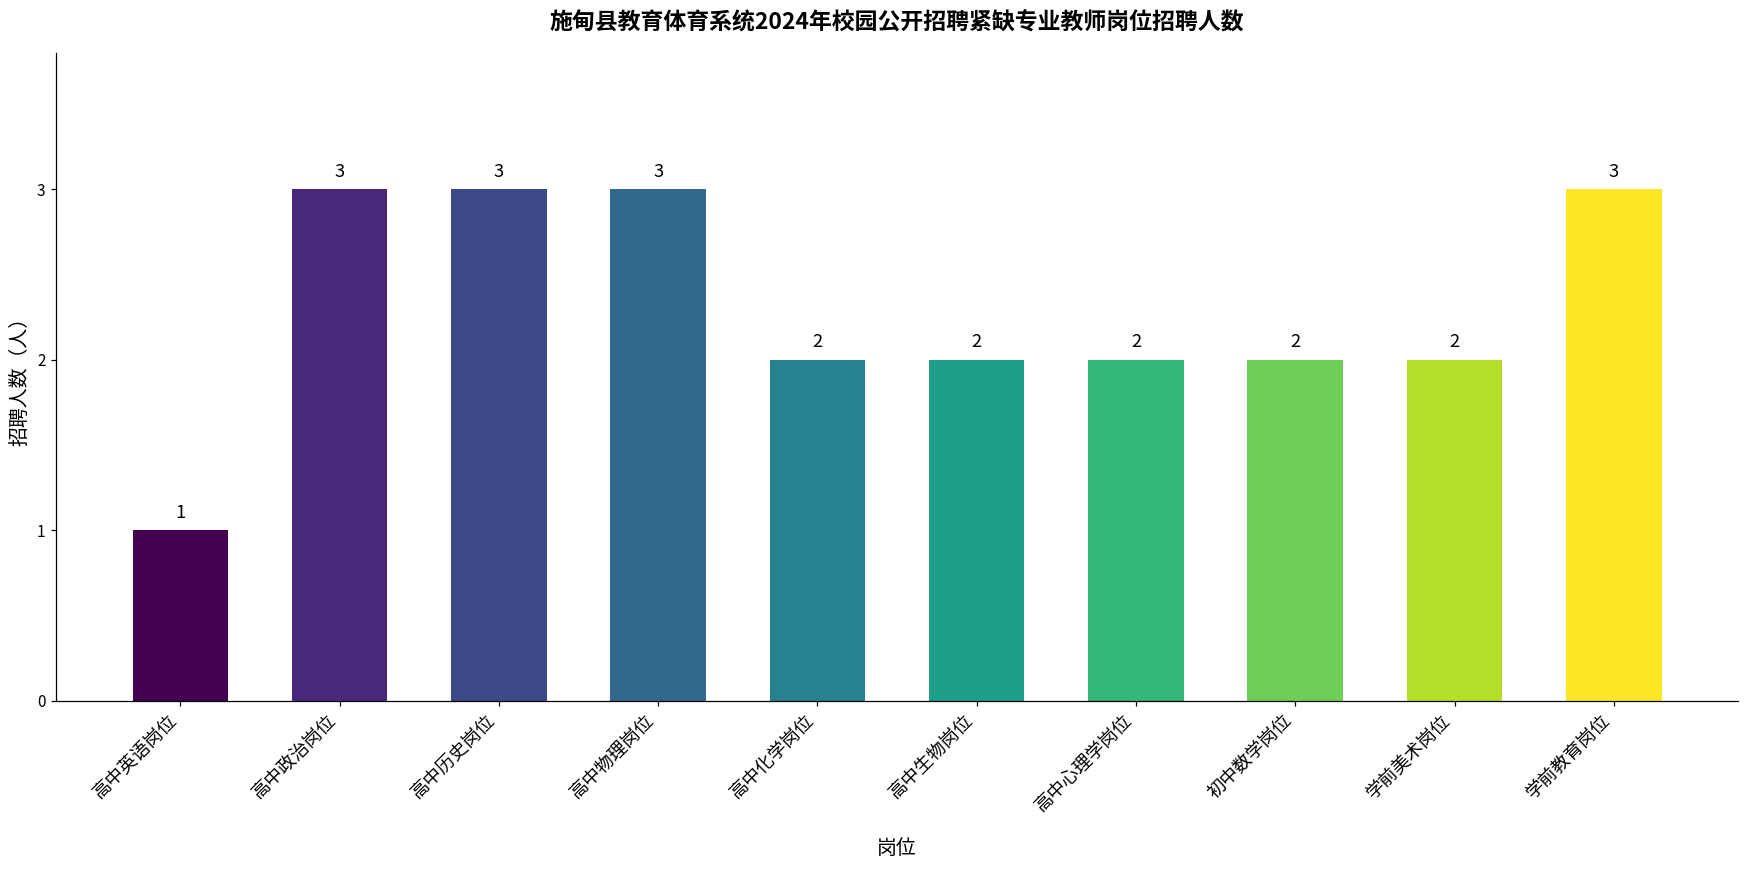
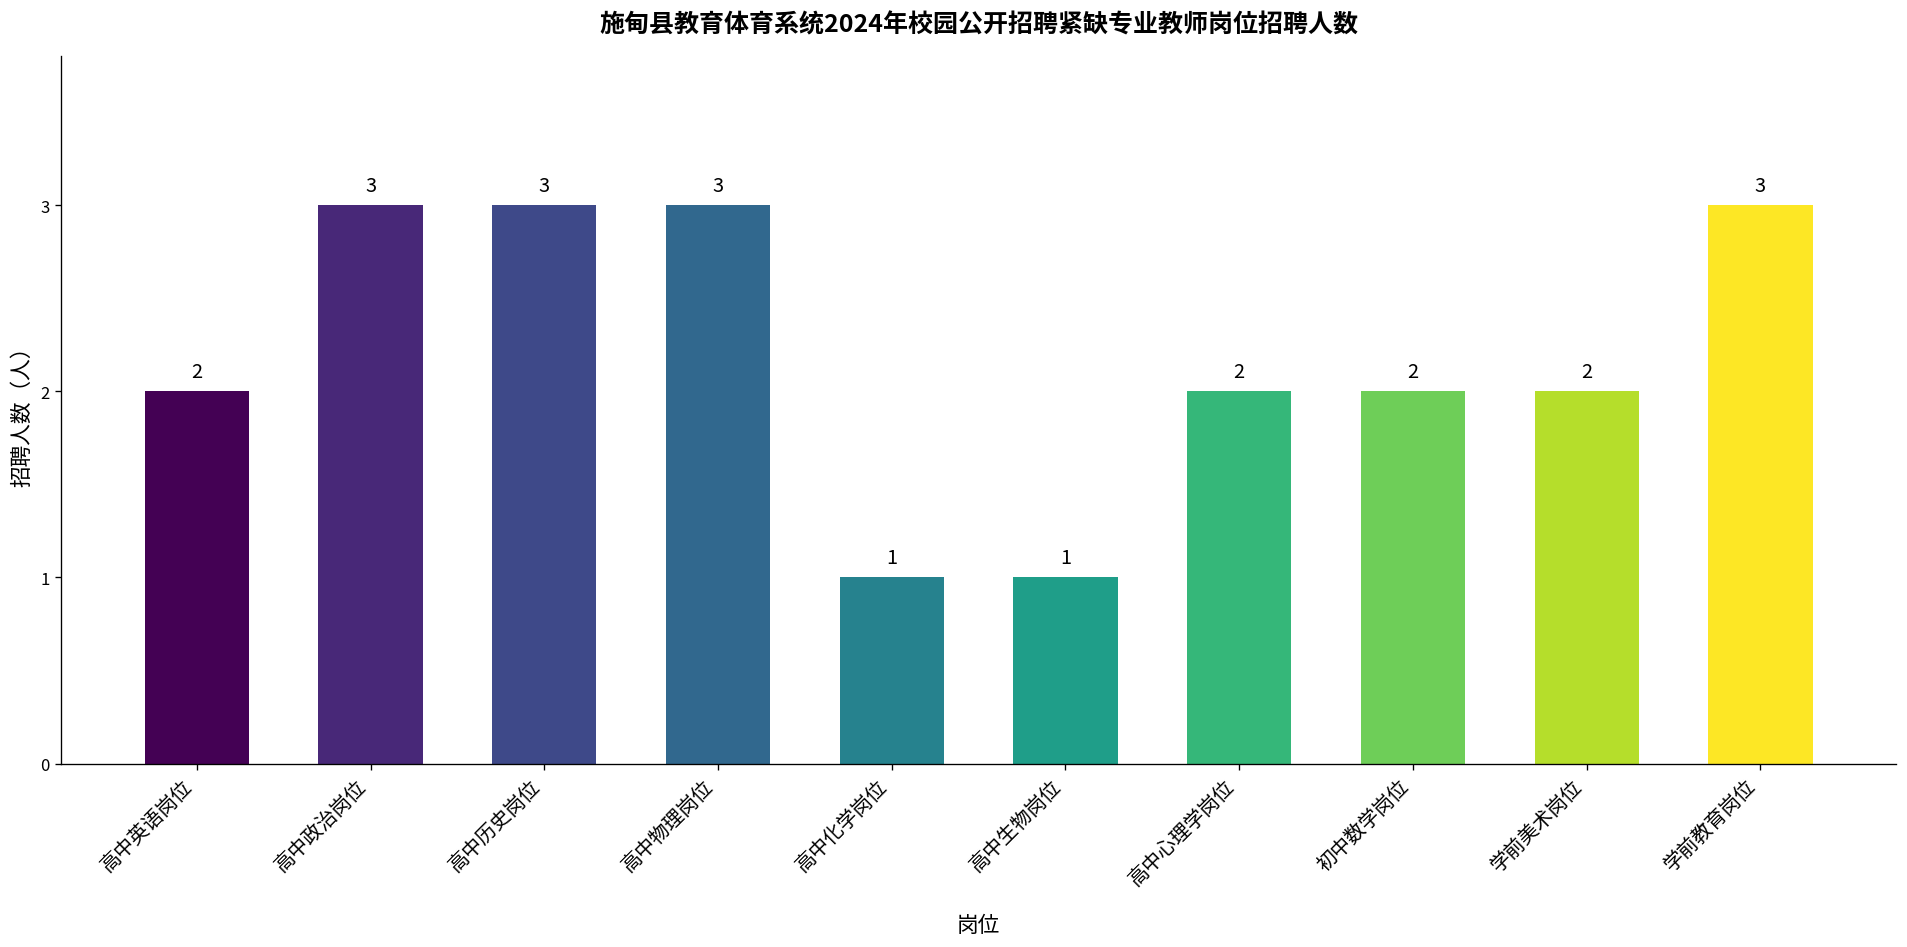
  {
-   "高中英语岗位": 1,
+   "高中英语岗位": 2,
    "高中政治岗位": 3,
    "高中历史岗位": 3,
    "高中物理岗位": 3,
-   "高中化学岗位": 2,
-   "高中生物岗位": 2,
+   "高中化学岗位": 1,
+   "高中生物岗位": 1,
    "高中心理学岗位": 2,
    "初中数学岗位": 2,
    "学前美术岗位": 2,
    "学前教育岗位": 3
  }
